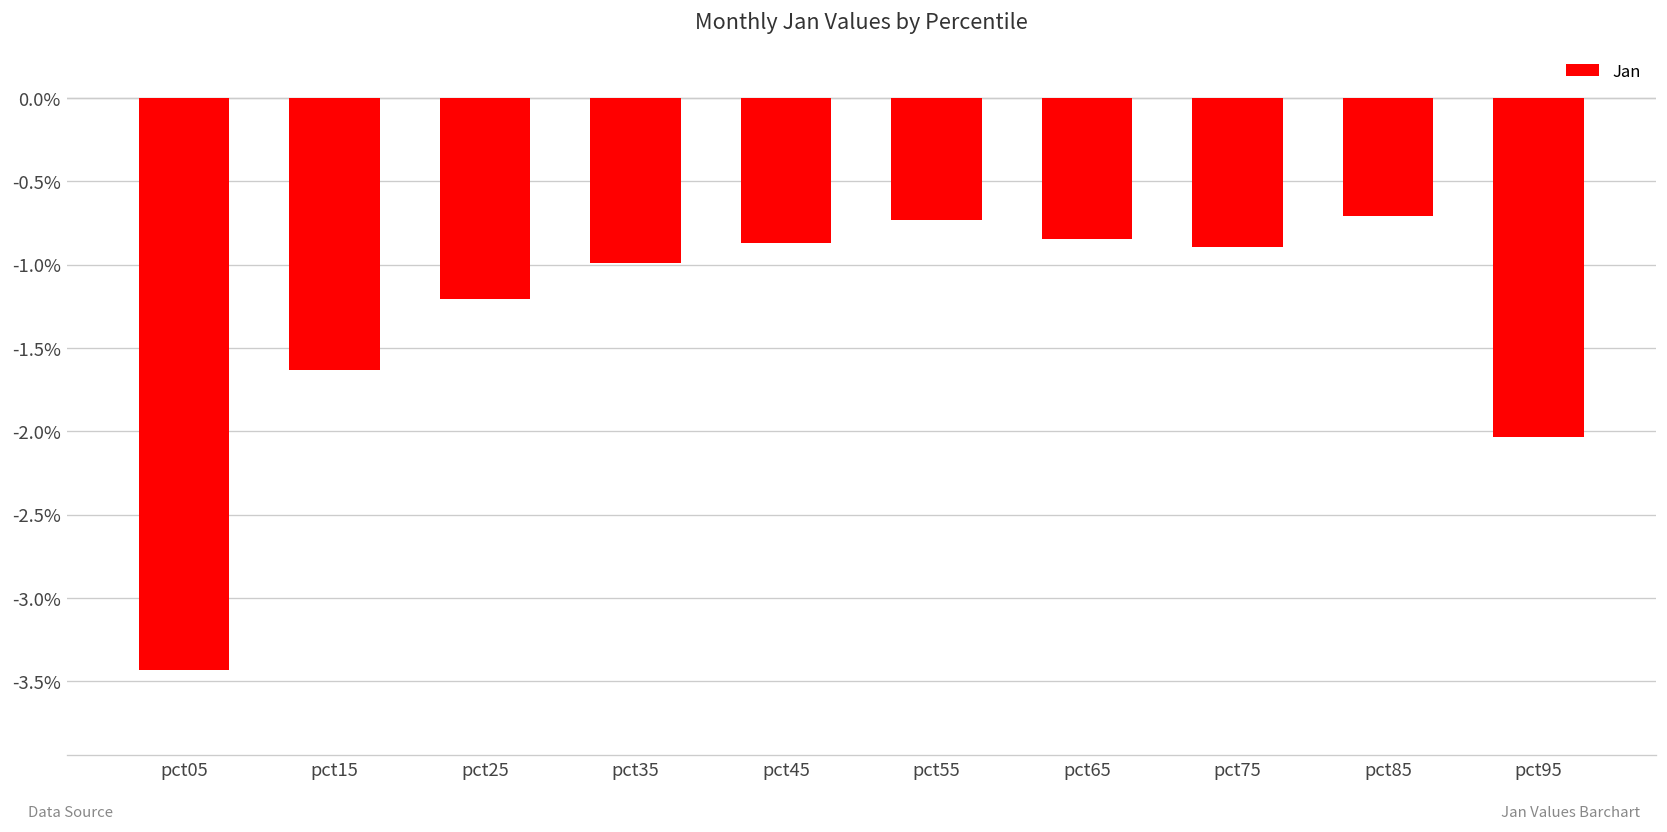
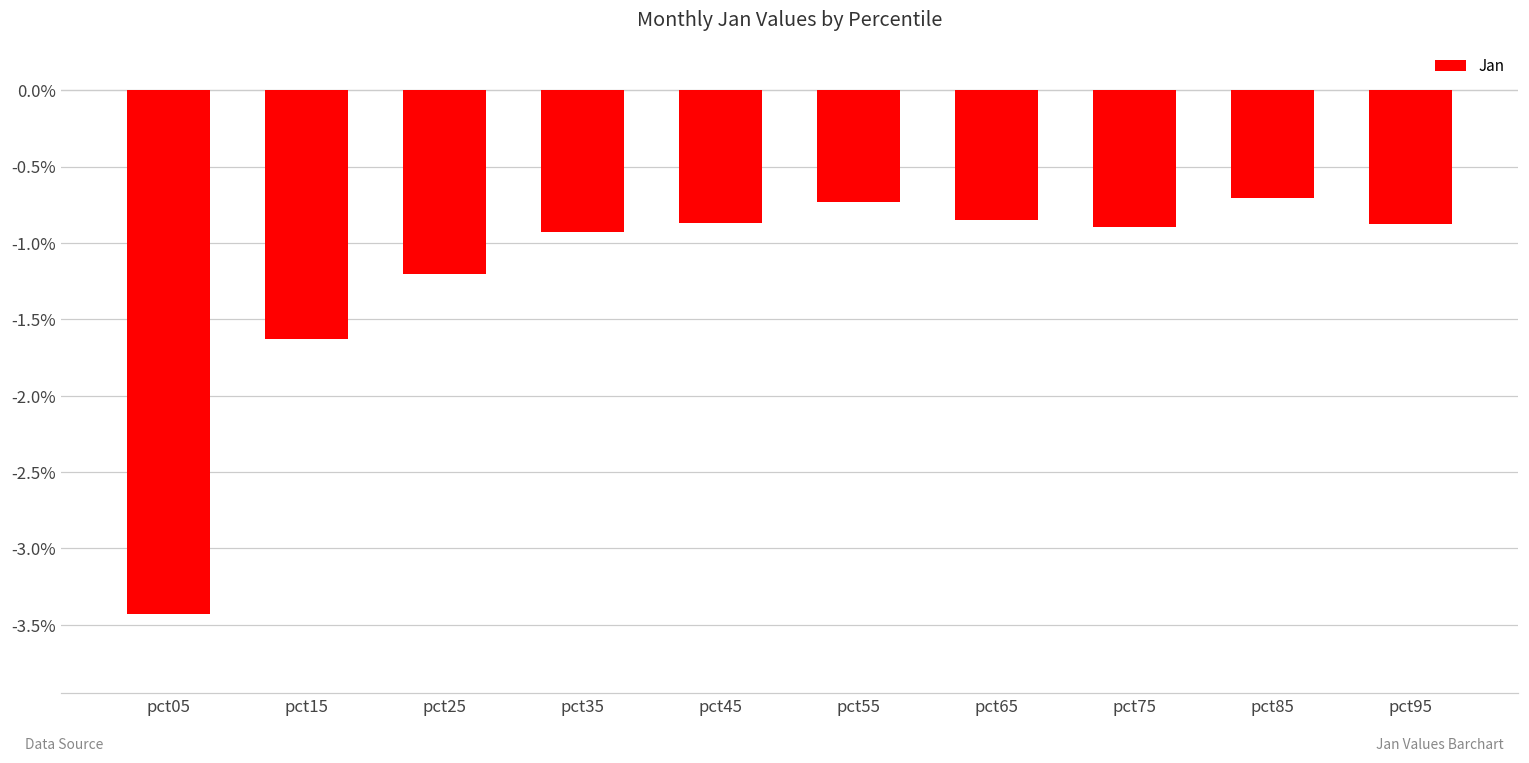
  {
    "pct05": "-3.43%",
    "pct15": "-1.63%",
    "pct25": "-1.20%",
-   "pct35": "-0.99%",
+   "pct35": "-0.93%",
    "pct45": "-0.87%",
    "pct55": "-0.73%",
    "pct65": "-0.85%",
    "pct75": "-0.89%",
    "pct85": "-0.71%",
-   "pct95": "-2.03%"
+   "pct95": "-0.88%"
  }
